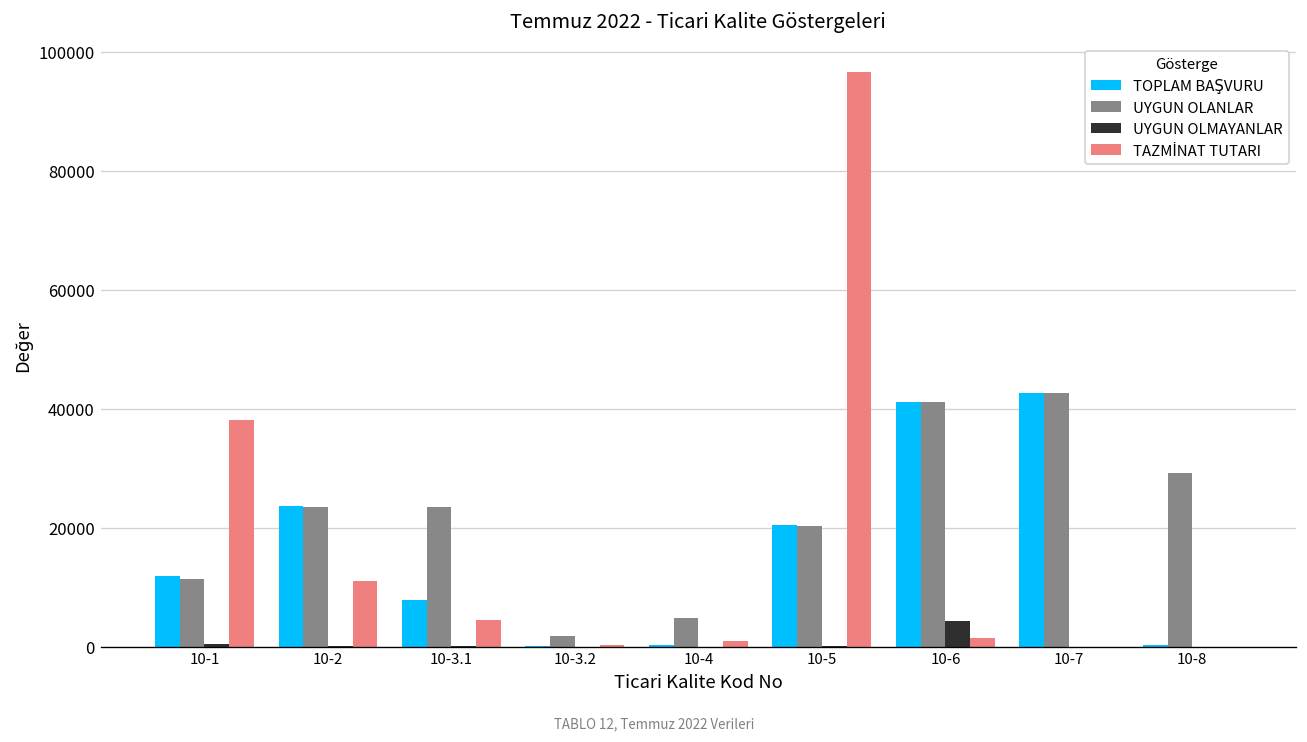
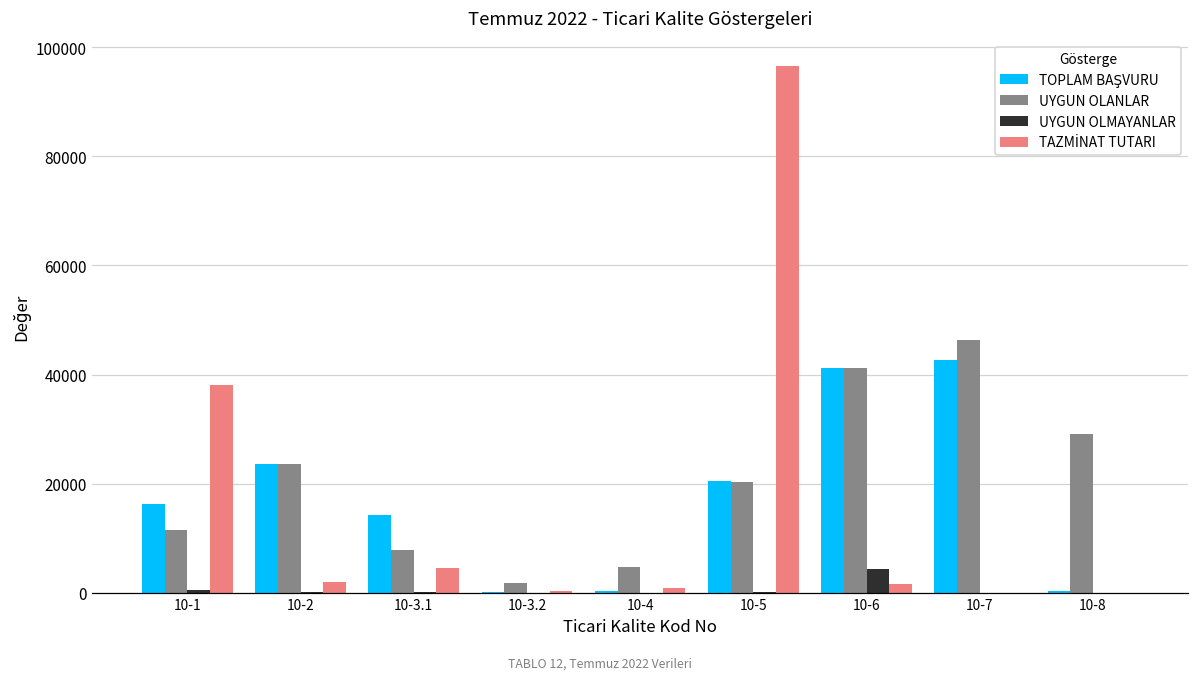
  {
    "TOPLAM BAŞVURU": {
-     "10-1": 12000,
+     "10-1": 16000,
      "10-2": 24000,
-     "10-3.1": 8000,
+     "10-3.1": 14000,
      "10-5": 20000,
      "10-6": 41000,
      "10-7": 43000
    },
    "UYGUN OLANLAR": {
      "10-1": 11000,
      "10-2": 24000,
-     "10-3.1": 23000,
+     "10-3.1": 8000,
      "10-3.2": 2000,
      "10-4": 5000,
      "10-5": 20000,
      "10-6": 41000,
-     "10-7": 43000,
+     "10-7": 46000,
      "10-8": 29000
    },
    "UYGUN OLMAYANLAR": {
      "10-1": 1000,
      "10-6": 4000,
      "10-7": 0,
      "10-8": 0
    },
    "TAZMİNAT TUTARI": {
      "10-1": 38000,
-     "10-2": 11000,
+     "10-2": 2000,
      "10-3.1": 5000,
      "10-4": 1000,
      "10-5": 97000,
      "10-6": 2000,
      "10-7": 0,
      "10-8": 0
    }
  }
